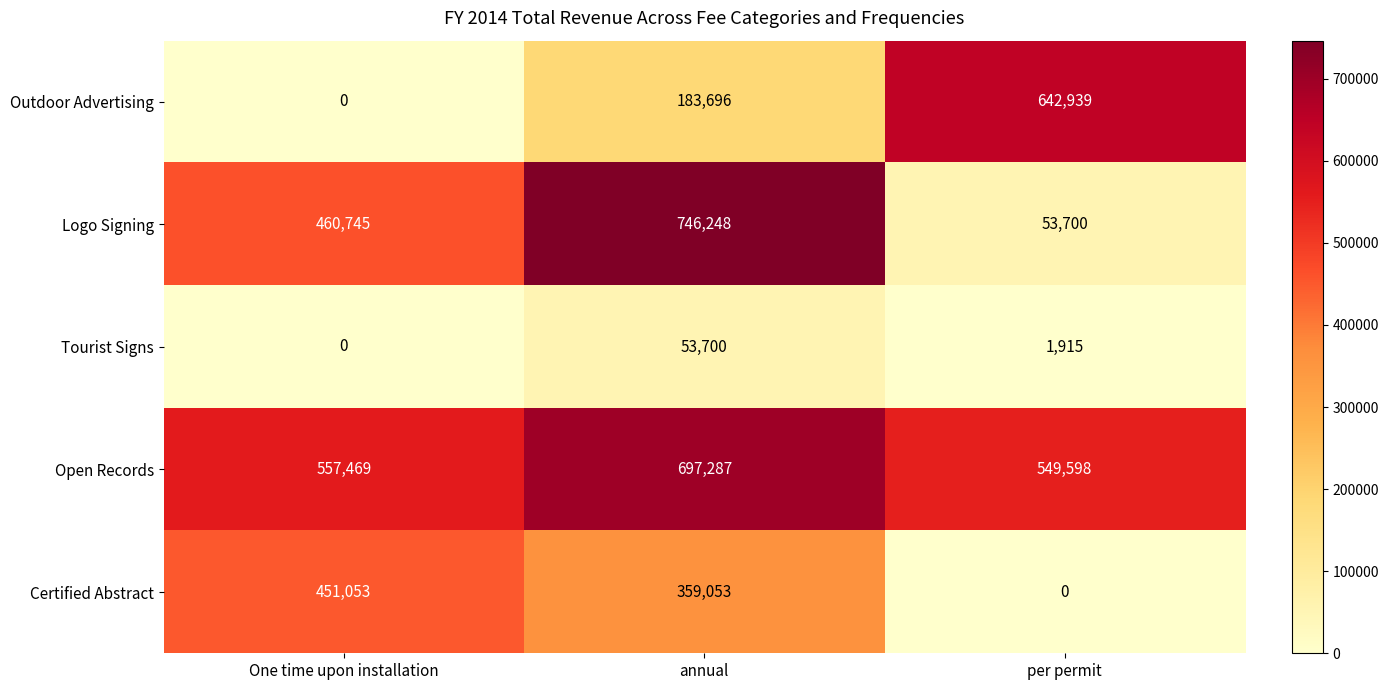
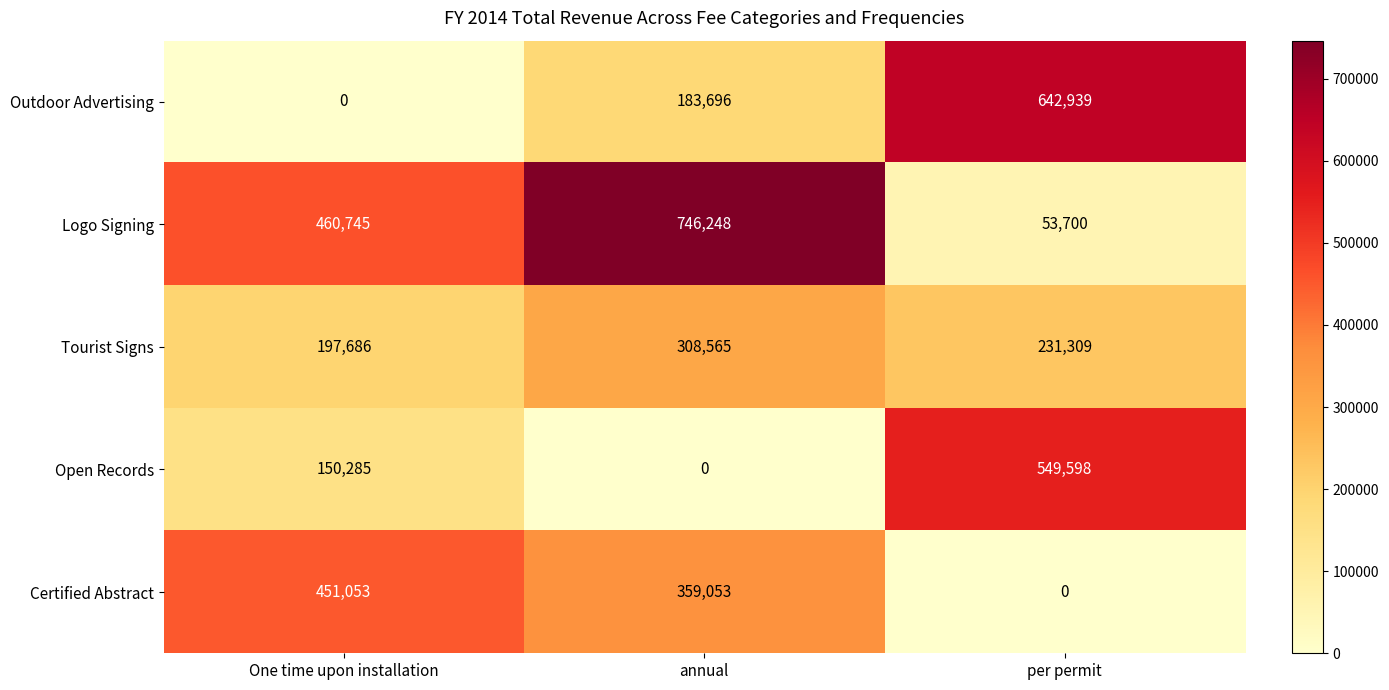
  {
    "Outdoor Advertising": {
      "One time upon installation": "0",
      "annual": "183,696",
      "per permit": "642,939"
    },
    "Logo Signing": {
      "One time upon installation": "460,745",
      "annual": "746,248",
      "per permit": "53,700"
    },
    "Tourist Signs": {
-     "One time upon installation": "0",
-     "annual": "53,700",
-     "per permit": "1,915"
+     "One time upon installation": "197,686",
+     "annual": "308,565",
+     "per permit": "231,309"
    },
    "Open Records": {
-     "One time upon installation": "557,469",
-     "annual": "697,287",
+     "One time upon installation": "150,285",
+     "annual": "0",
      "per permit": "549,598"
    },
    "Certified Abstract": {
      "One time upon installation": "451,053",
      "annual": "359,053",
      "per permit": "0"
    }
  }
